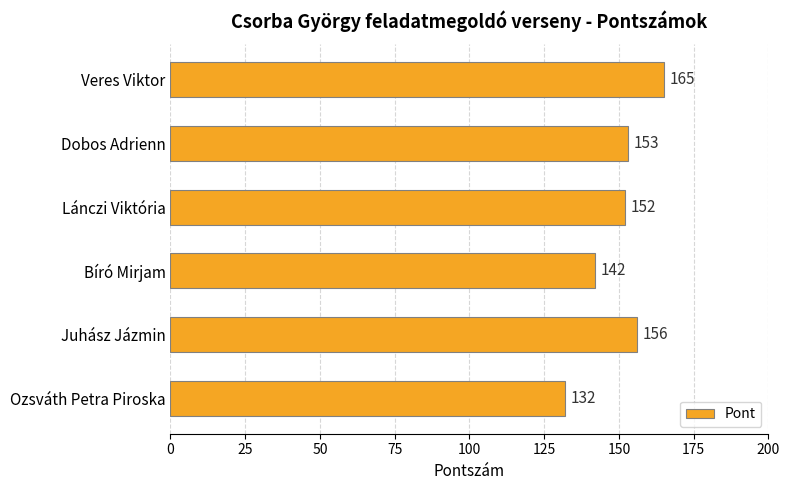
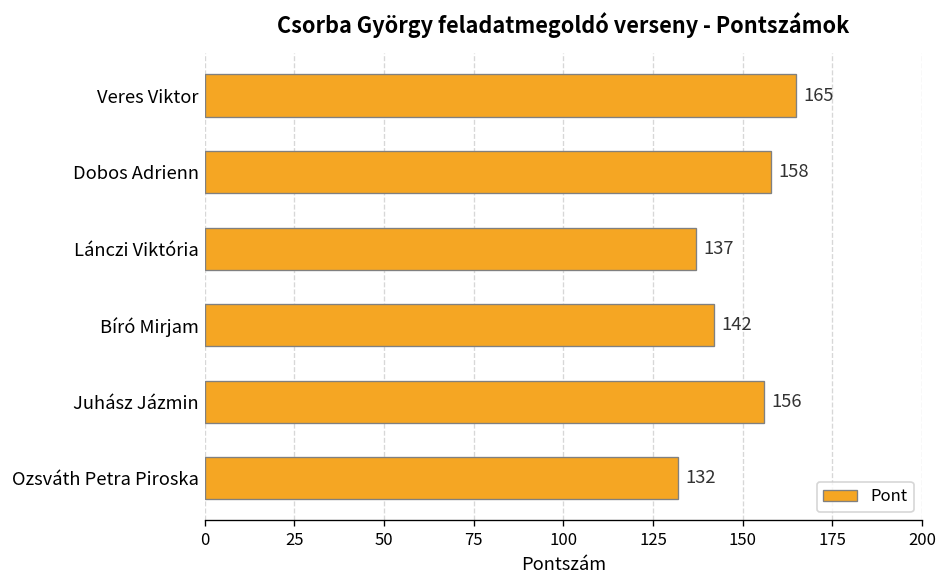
  {
    "Veres Viktor": 165,
-   "Dobos Adrienn": 153,
-   "Lánczi Viktória": 152,
+   "Dobos Adrienn": 158,
+   "Lánczi Viktória": 137,
    "Bíró Mirjam": 142,
    "Juhász Jázmin": 156,
    "Ozsváth Petra Piroska": 132
  }
